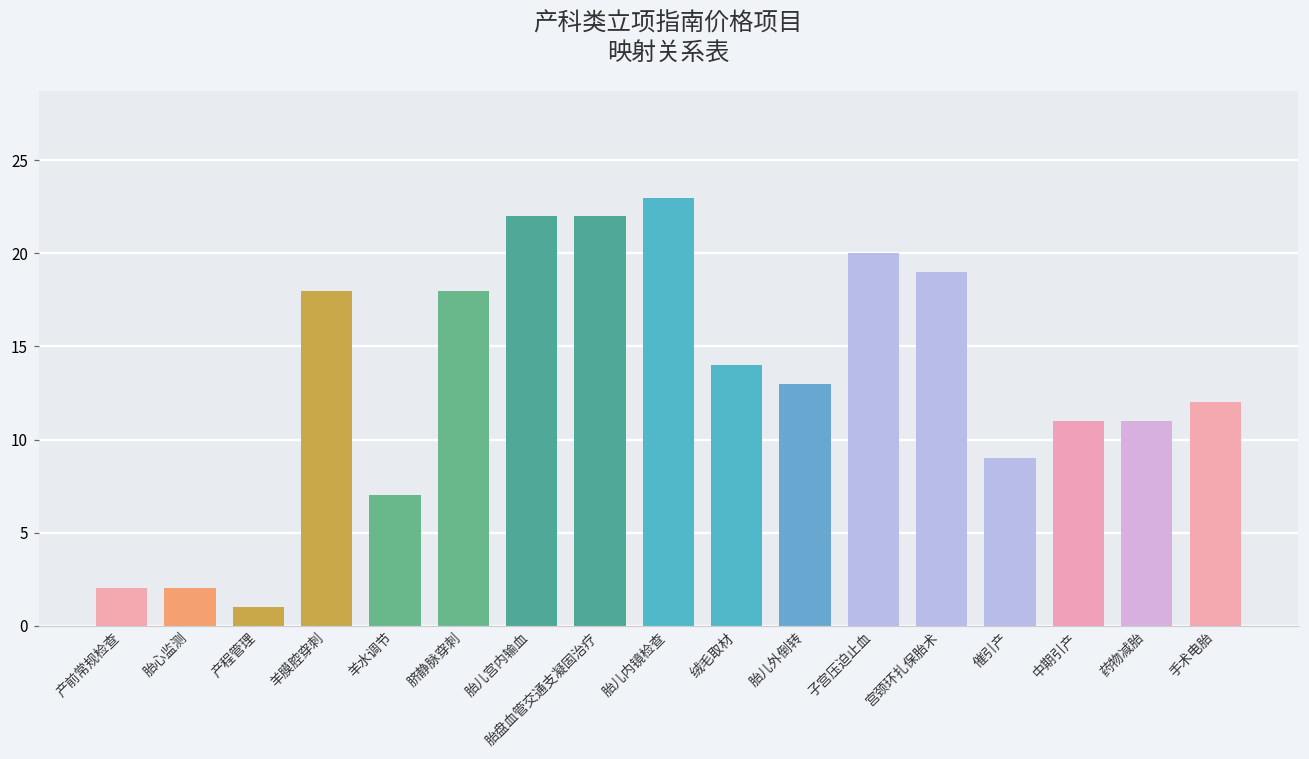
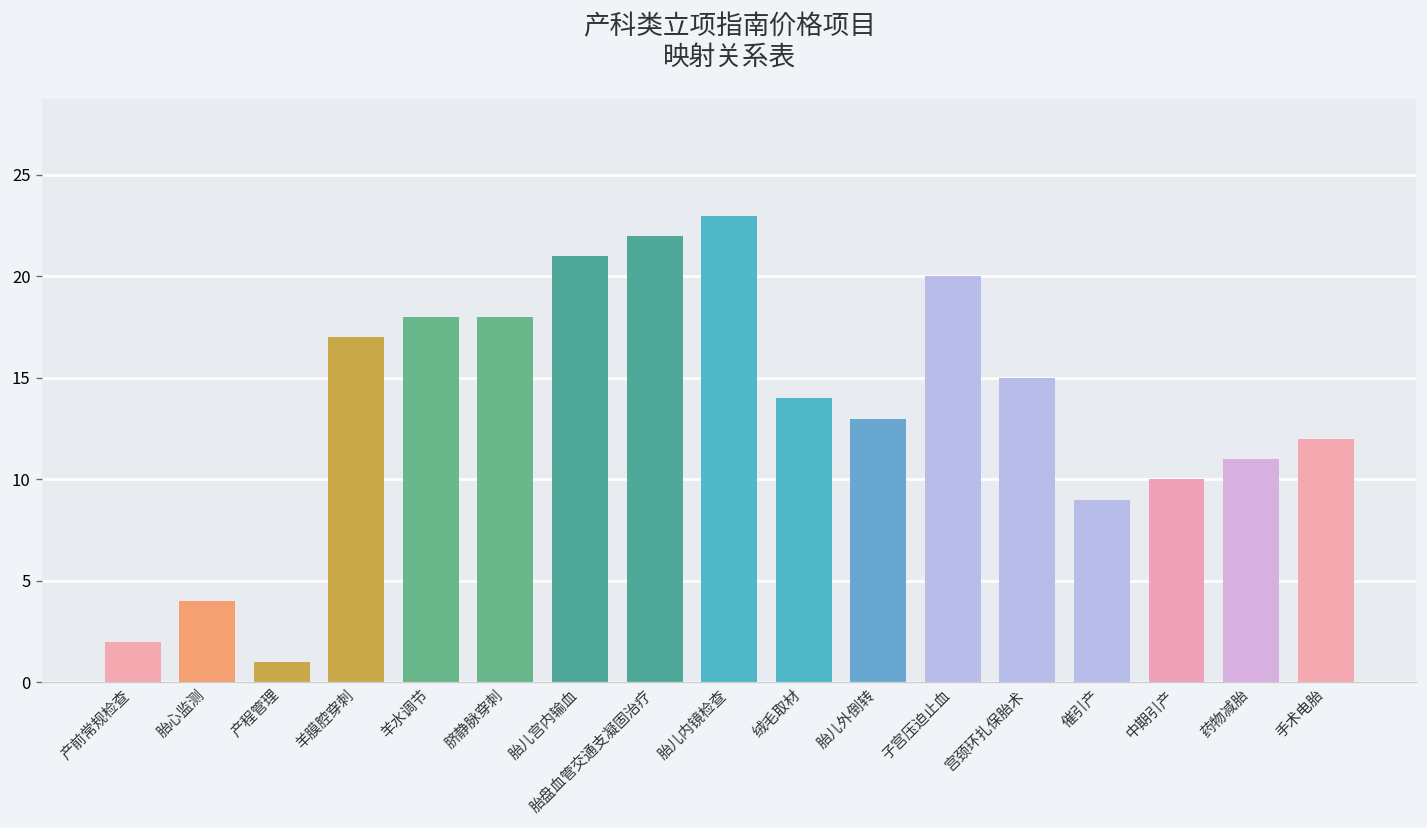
  {
    "产前常规检查": 2,
-   "胎心监测": 2,
+   "胎心监测": 4,
    "产程管理": 1,
-   "羊膜腔穿刺": 18,
-   "羊水调节": 7,
+   "羊膜腔穿刺": 17,
+   "羊水调节": 18,
    "脐静脉穿刺": 18,
-   "胎儿宫内输血": 22,
+   "胎儿宫内输血": 21,
    "胎盘血管交通支凝固治疗": 22,
    "胎儿内镜检查": 23,
    "绒毛取材": 14,
    "胎儿外倒转": 13,
    "子宫压迫止血": 20,
-   "宫颈环扎保胎术": 19,
+   "宫颈环扎保胎术": 15,
    "催引产": 9,
-   "中期引产": 11,
+   "中期引产": 10,
    "药物减胎": 11,
    "手术电胎": 12
  }
